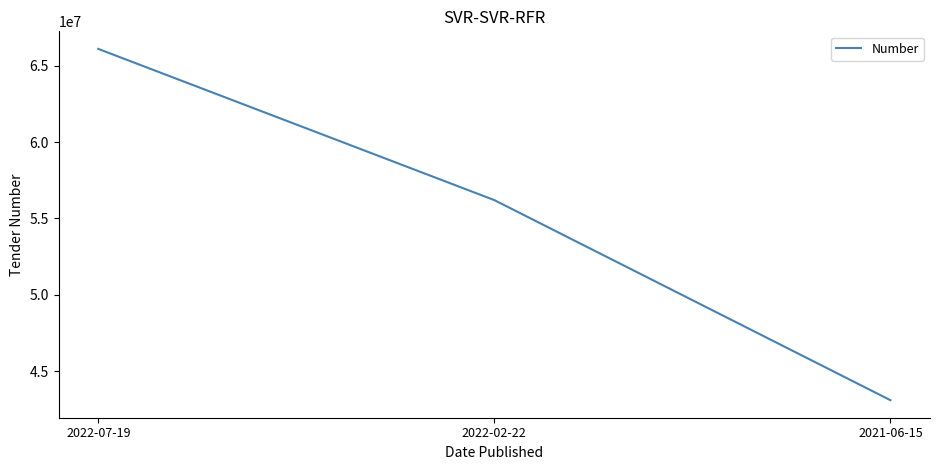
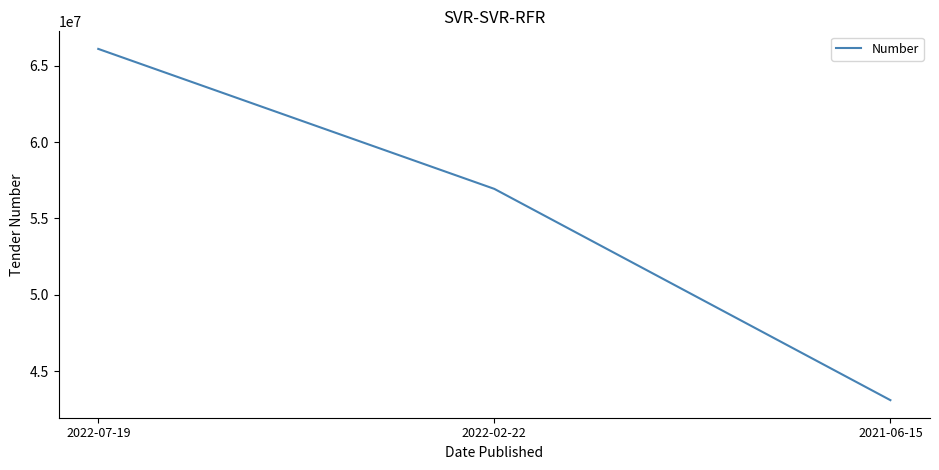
  {
    "2022-07-19": 66100000,
-   "2022-02-22": 56200000,
+   "2022-02-22": 56900000,
    "2021-06-15": 43100000
  }
